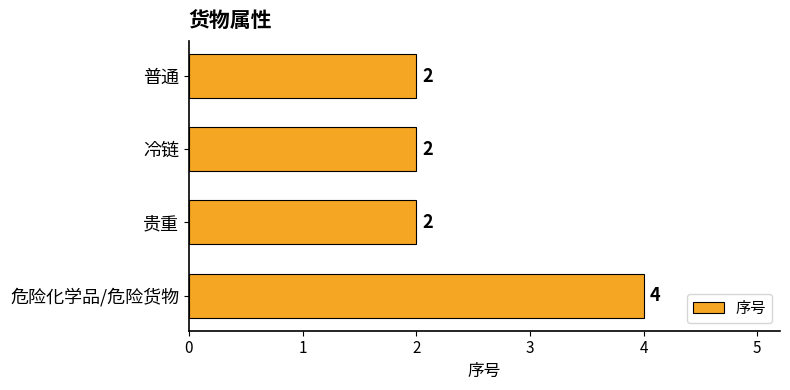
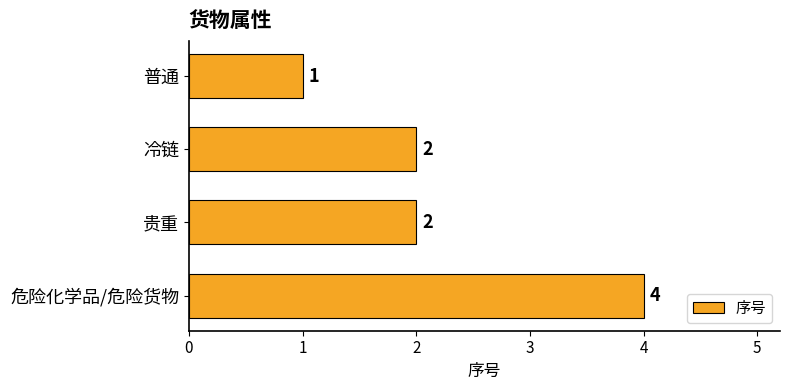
  {
-   "普通": 2,
+   "普通": 1,
    "冷链": 2,
    "贵重": 2,
    "危险化学品/危险货物": 4
  }
